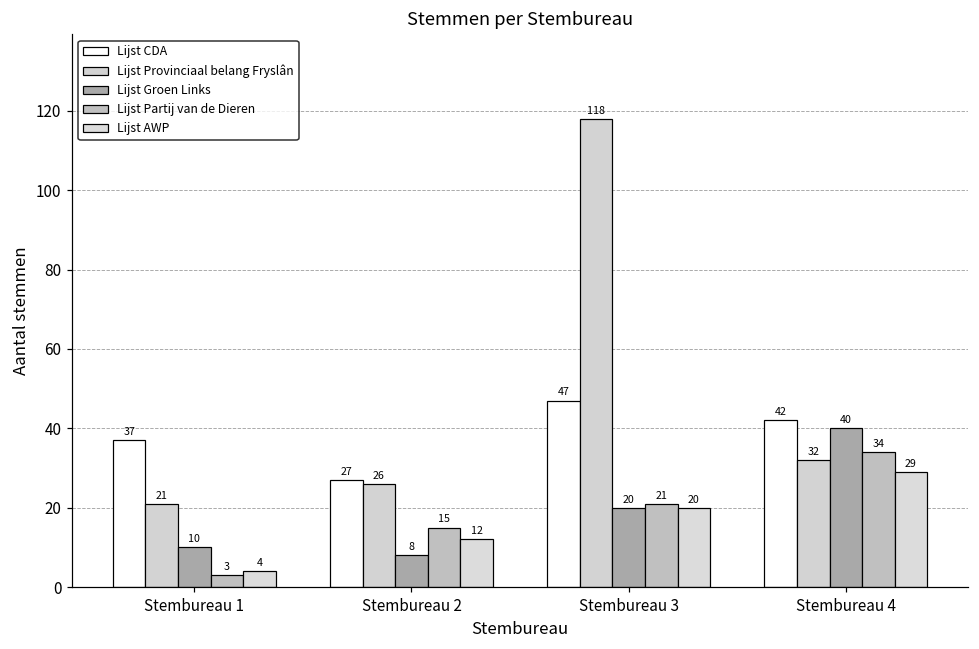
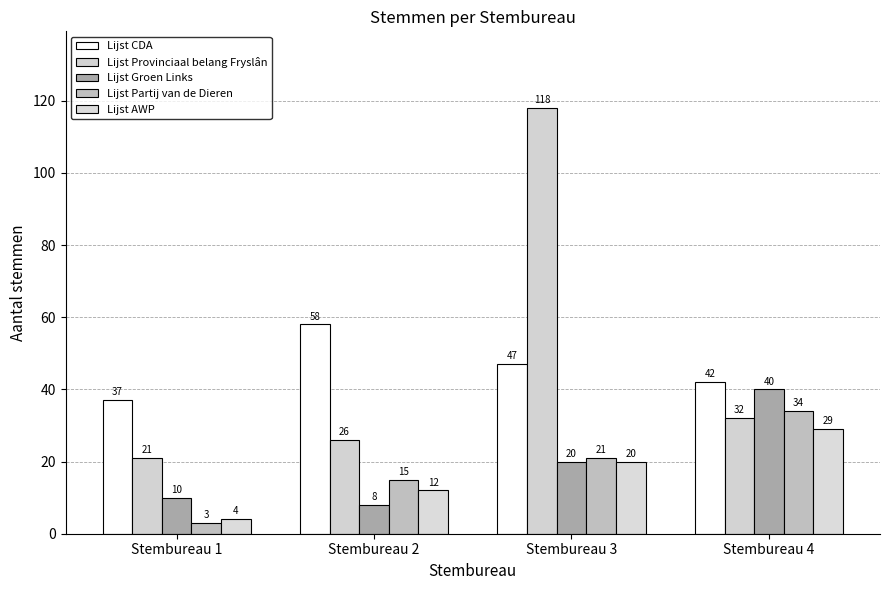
  {
    "Lijst CDA": {
      "Stembureau 1": 37,
-     "Stembureau 2": 27,
+     "Stembureau 2": 58,
      "Stembureau 3": 47,
      "Stembureau 4": 42
    }
  }
